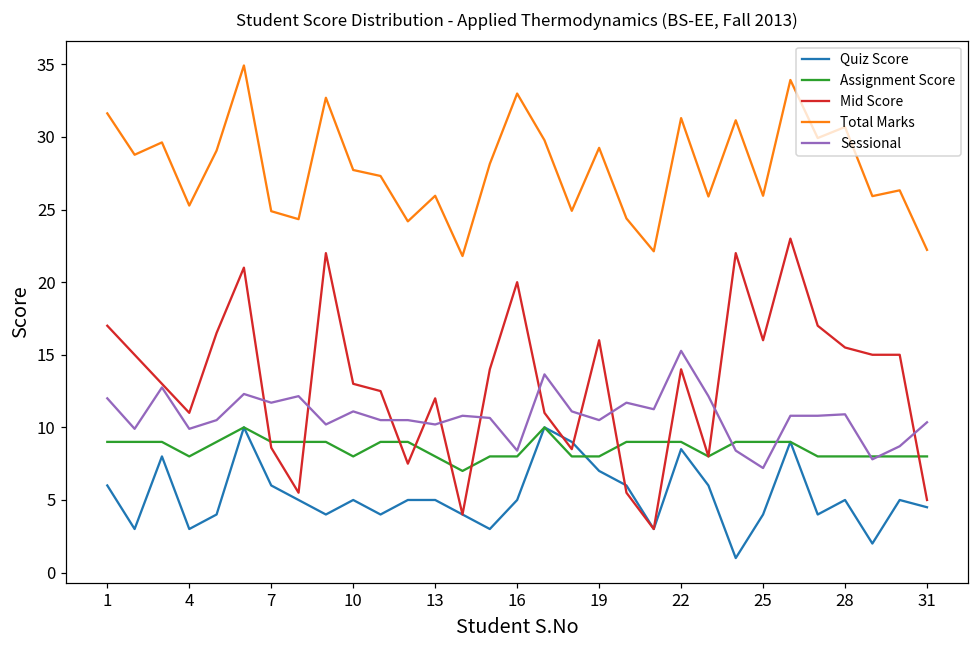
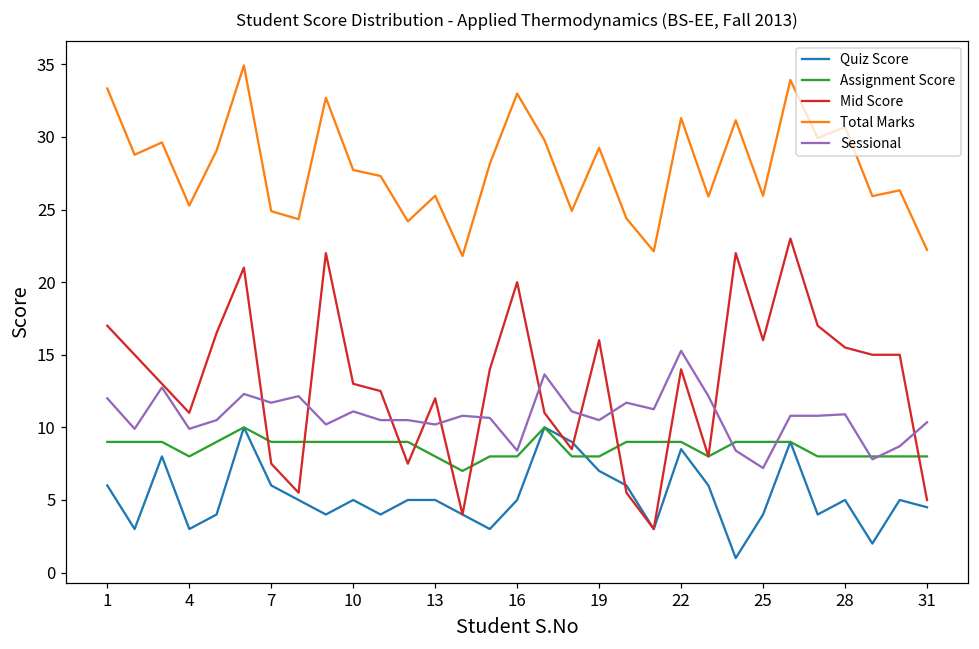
  {
    "Quiz Score": {
      "1": 6.0,
      "4": 3.0,
      "7": 6.0,
      "10": 5.0,
      "13": 5.0,
      "16": 5.0,
      "19": 7.0,
      "22": 8.5,
      "25": 4.0,
      "28": 5.0,
      "31": 4.5
    },
    "Assignment Score": {
      "1": 9,
      "4": 8,
      "7": 9,
-     "10": 8,
+     "10": 9,
      "13": 8,
      "16": 8,
      "19": 8,
      "22": 9,
      "25": 9,
      "28": 8,
      "31": 8
    },
    "Mid Score": {
      "1": 17.0,
      "4": 11.0,
-     "7": 8.6,
+     "7": 7.5,
      "10": 13.0,
      "13": 12.0,
      "16": 20.0,
      "19": 16.0,
      "22": 14.0,
      "25": 16.0,
      "28": 15.5,
      "31": 5.0
    },
    "Total Marks": {
-     "1": 31.6,
+     "1": 33.3,
      "4": 25.3,
      "7": 24.9,
      "10": 27.7,
      "13": 26.0,
      "16": 33.0,
      "19": 29.3,
      "22": 31.3,
      "25": 26.0,
      "31": 22.2
    },
    "Sessional": {
      "1": 12.0,
      "4": 9.9,
      "7": 11.7,
      "10": 11.1,
      "13": 10.2,
      "16": 8.4,
      "19": 10.5,
      "22": 15.3,
      "25": 7.2,
      "28": 10.9,
      "31": 10.4
    }
  }
